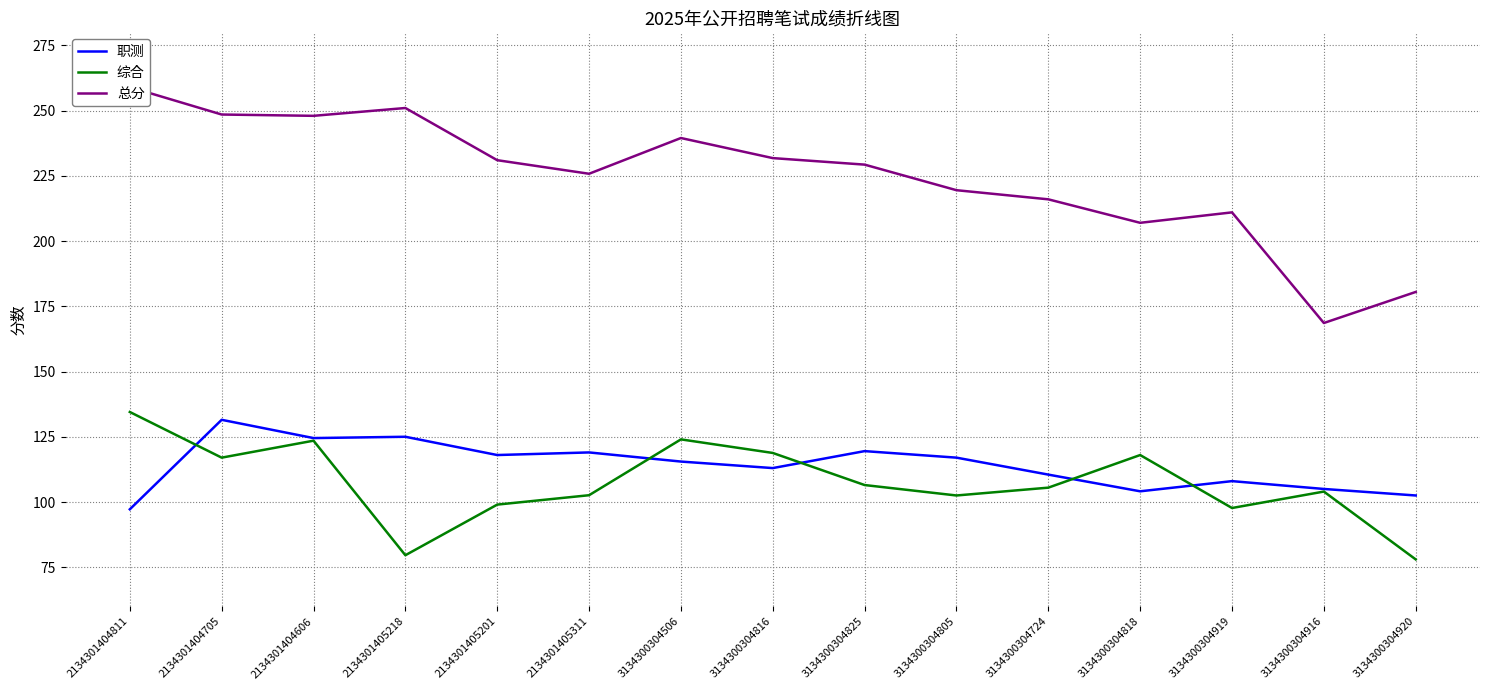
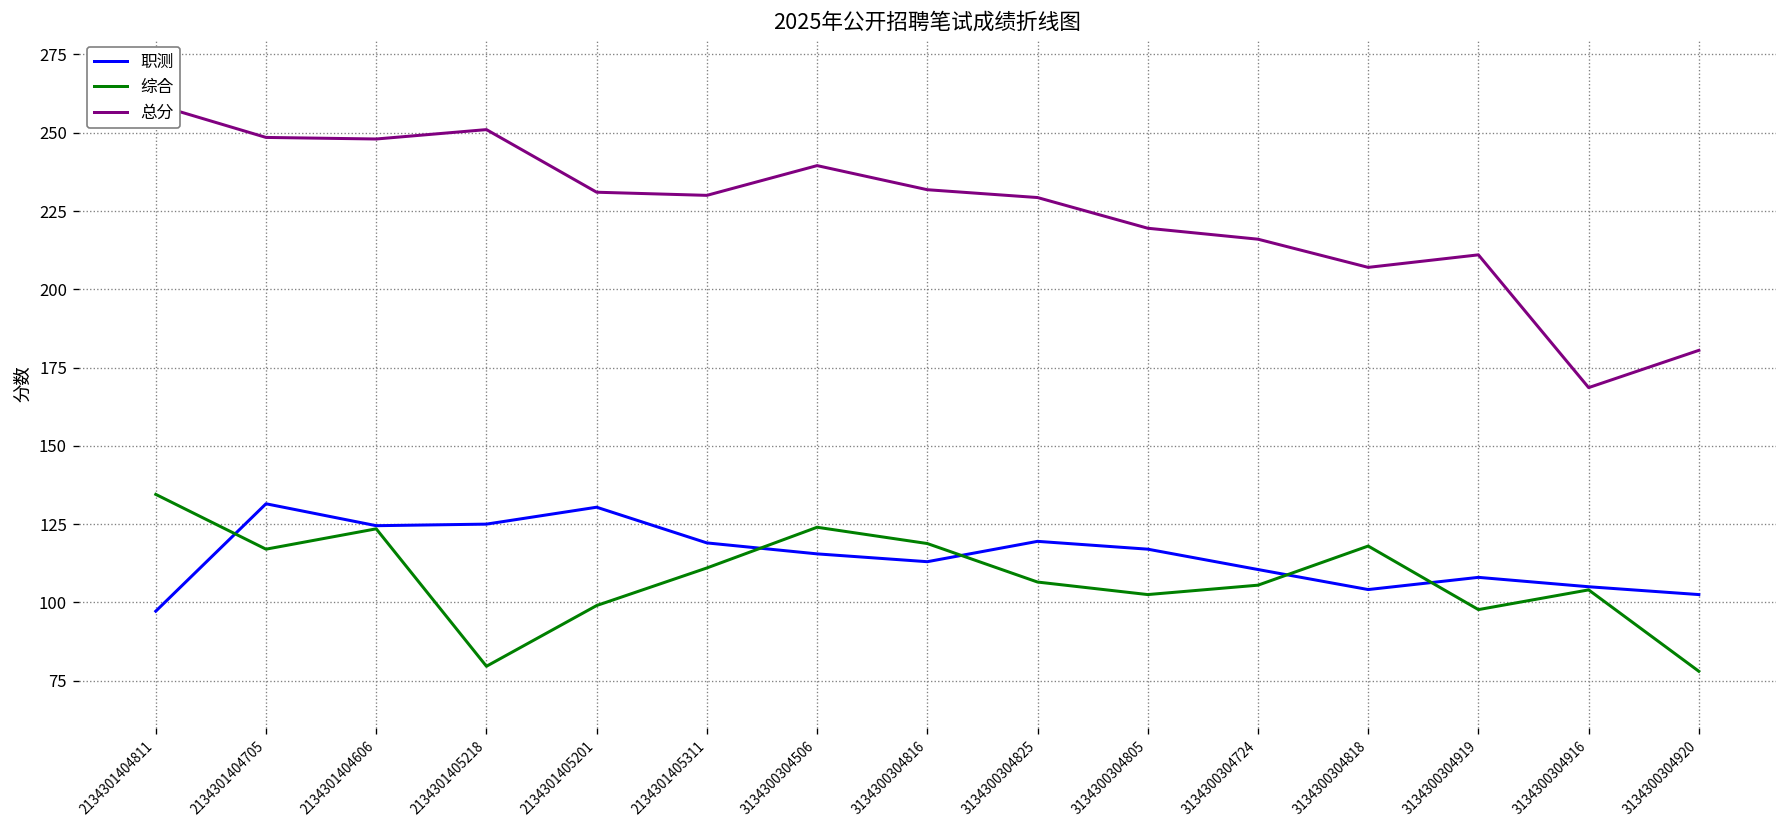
  {
    "职测": {
      "2134301404811": 97,
      "2134301404705": 132,
      "2134301404606": 125,
      "2134301405218": 125,
-     "2134301405201": 118,
+     "2134301405201": 130,
      "2134301405311": 119,
      "3134300304506": 116,
      "3134300304816": 113,
      "3134300304825": 120,
      "3134300304805": 117,
      "3134300304724": 111,
      "3134300304818": 104,
      "3134300304919": 108,
      "3134300304916": 105,
      "3134300304920": 103
    },
    "综合": {
      "2134301404811": 135,
      "2134301404705": 117,
      "2134301404606": 124,
      "2134301405218": 80,
      "2134301405201": 99,
-     "2134301405311": 103,
+     "2134301405311": 111,
      "3134300304506": 124,
      "3134300304816": 119,
      "3134300304825": 107,
      "3134300304805": 103,
      "3134300304724": 106,
      "3134300304818": 118,
      "3134300304919": 98,
      "3134300304916": 104,
      "3134300304920": 78
    },
    "总分": {
      "2134301404705": 249,
      "2134301404606": 248,
      "2134301405218": 251,
      "2134301405201": 231,
-     "2134301405311": 226,
+     "2134301405311": 230,
      "3134300304506": 240,
      "3134300304816": 232,
      "3134300304825": 229,
      "3134300304805": 220,
      "3134300304724": 216,
      "3134300304818": 207,
      "3134300304919": 211,
      "3134300304916": 169,
      "3134300304920": 181
    }
  }
